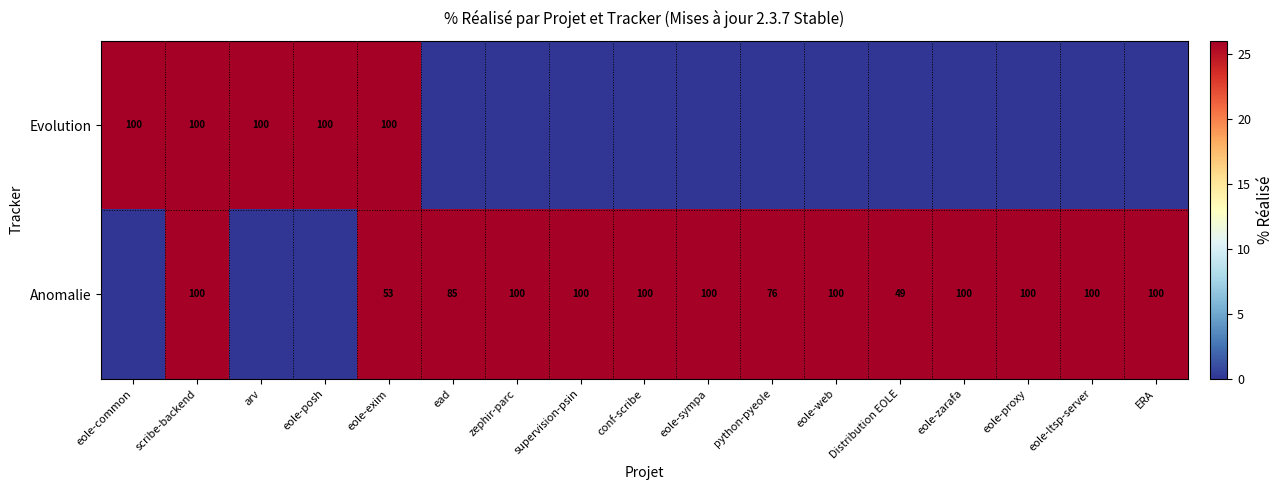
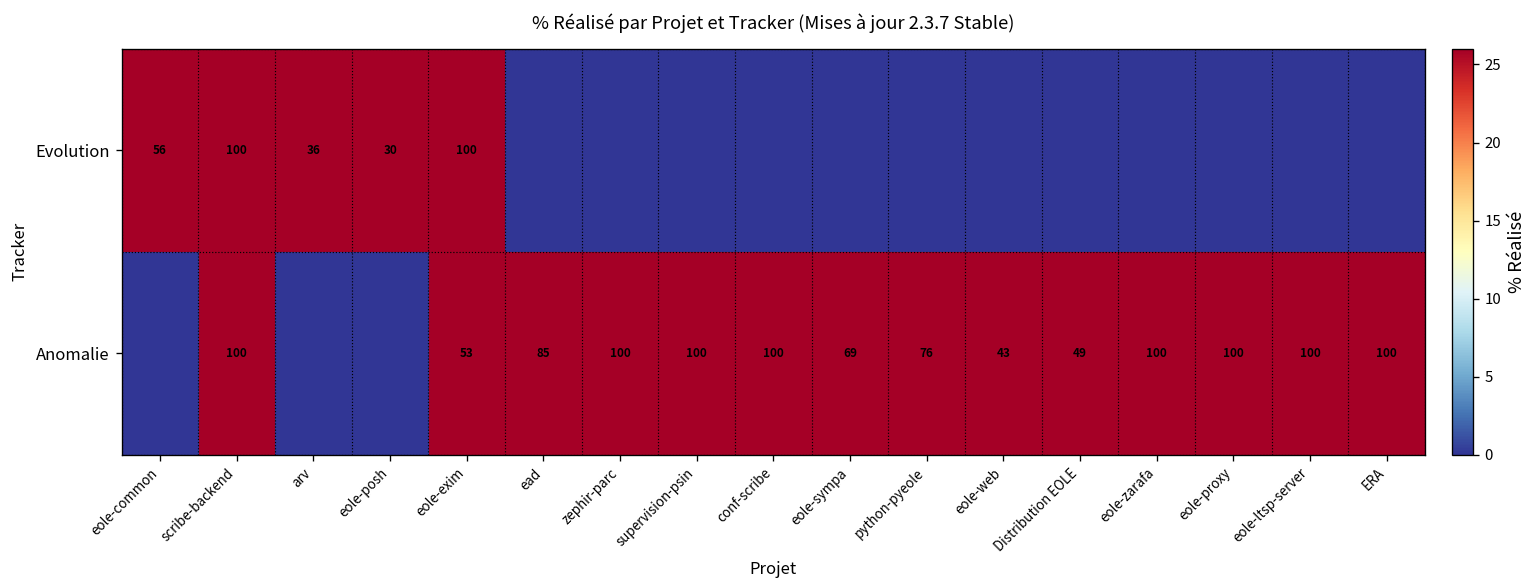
  {
    "Evolution": {
-     "eole-common": 100,
+     "eole-common": 56,
      "scribe-backend": 100,
-     "arv": 100,
-     "eole-posh": 100,
+     "arv": 36,
+     "eole-posh": 30,
      "eole-exim": 100
    },
    "Anomalie": {
      "scribe-backend": 100,
      "eole-exim": 53,
      "ead": 85,
      "zephir-parc": 100,
      "supervision-psin": 100,
      "conf-scribe": 100,
-     "eole-sympa": 100,
+     "eole-sympa": 69,
      "python-pyeole": 76,
-     "eole-web": 100,
+     "eole-web": 43,
      "Distribution EOLE": 49,
      "eole-zarafa": 100,
      "eole-proxy": 100,
      "eole-ltsp-server": 100,
      "ERA": 100
    }
  }
